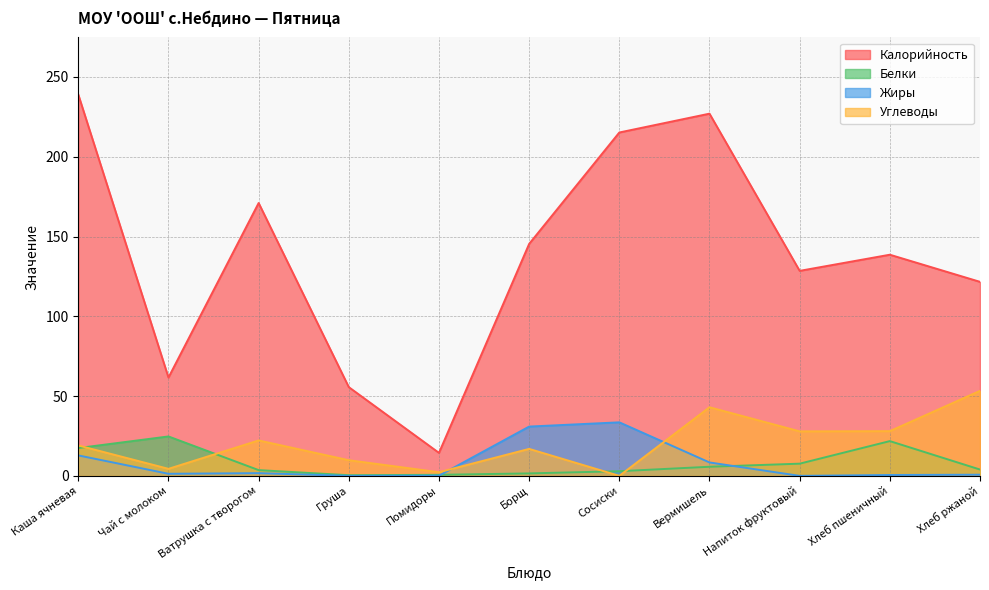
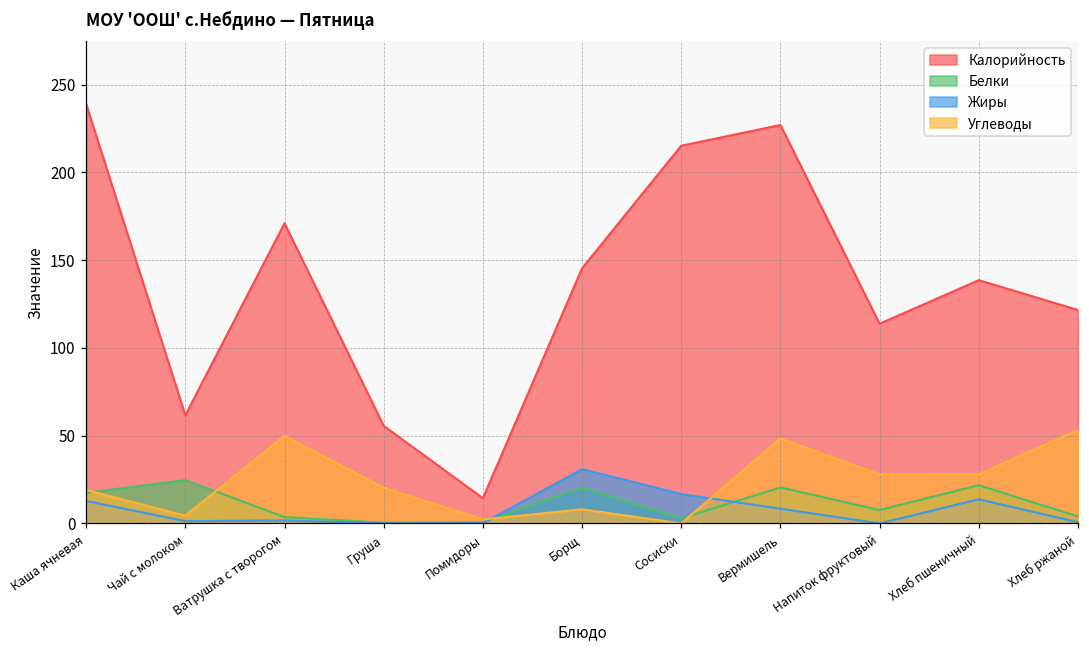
  {
    "Калорийность": {
      "Каша ячневая": 239,
      "Чай с молоком": 62,
      "Ватрушка с творогом": 171,
      "Груша": 56,
      "Помидоры": 14,
      "Борщ": 145,
      "Сосиски": 215,
      "Вермишель": 227,
-     "Напиток фруктовый": 128,
+     "Напиток фруктовый": 114,
      "Хлеб пшеничный": 139,
      "Хлеб ржаной": 122
    },
    "Белки": {
      "Каша ячневая": 17,
      "Чай с молоком": 25,
      "Ватрушка с творогом": 4,
-     "Борщ": 2,
+     "Борщ": 21,
      "Сосиски": 3,
-     "Вермишель": 6,
+     "Вермишель": 21,
      "Напиток фруктовый": 8,
      "Хлеб пшеничный": 22,
      "Хлеб ржаной": 4
    },
    "Жиры": {
      "Каша ячневая": 13,
      "Чай с молоком": 1,
      "Ватрушка с творогом": 2,
      "Борщ": 31,
-     "Сосиски": 34,
+     "Сосиски": 17,
      "Вермишель": 8,
      "Напиток фруктовый": 0,
-     "Хлеб пшеничный": 1,
+     "Хлеб пшеничный": 14,
      "Хлеб ржаной": 1
    },
    "Углеводы": {
      "Каша ячневая": 19,
      "Чай с молоком": 4,
-     "Ватрушка с творогом": 22,
-     "Груша": 10,
+     "Ватрушка с творогом": 50,
+     "Груша": 20,
      "Помидоры": 2,
-     "Борщ": 17,
+     "Борщ": 8,
      "Сосиски": 0,
-     "Вермишель": 43,
+     "Вермишель": 48,
      "Напиток фруктовый": 28,
      "Хлеб пшеничный": 28,
      "Хлеб ржаной": 53
    }
  }
